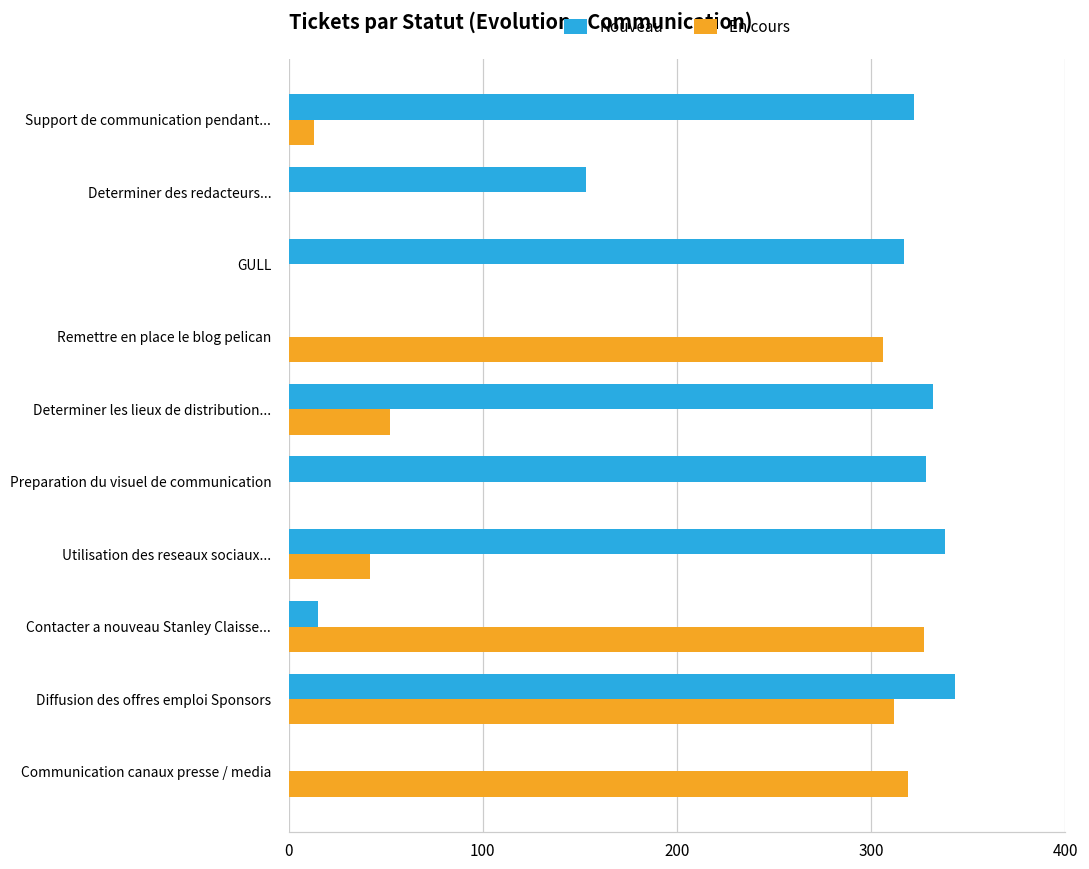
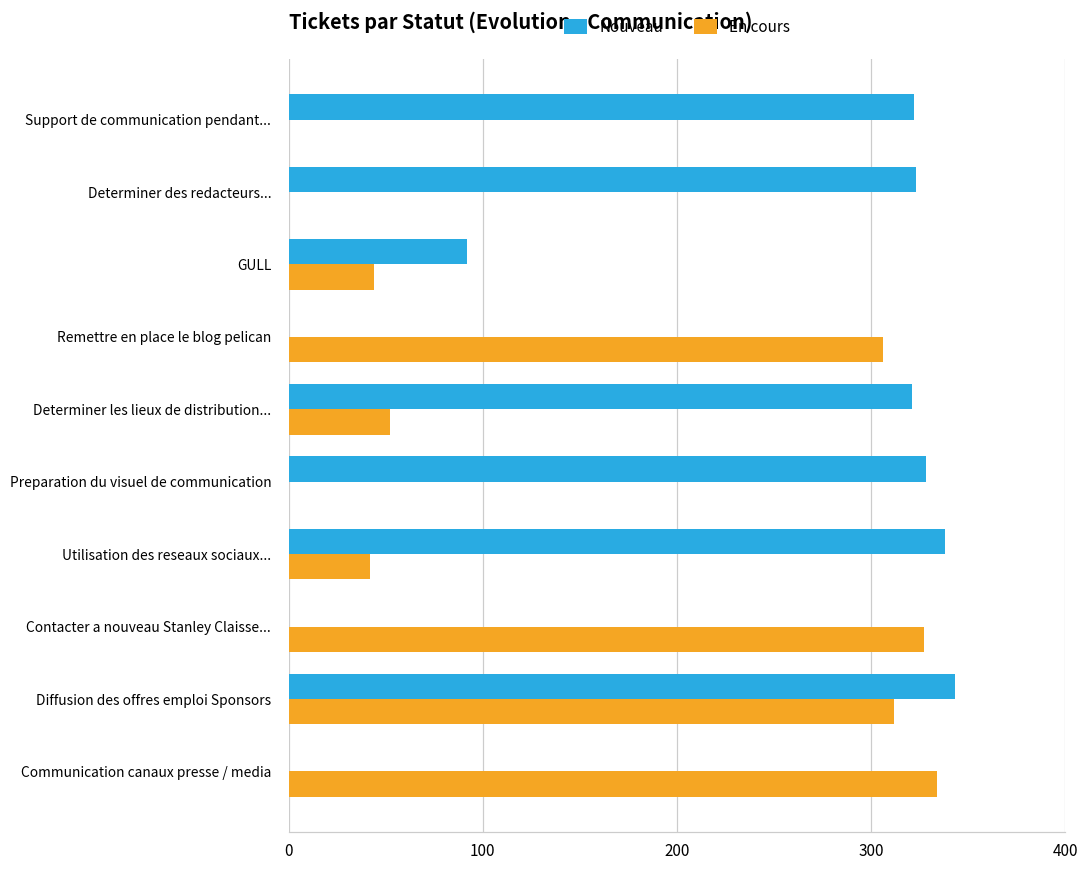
  {
    "Nouveau": {
      "Support de communication pendant...": 322,
-     "Determiner des redacteurs...": 153,
-     "GULL": 317,
+     "Determiner des redacteurs...": 323,
+     "GULL": 92,
      "Remettre en place le blog pelican": 0,
-     "Determiner les lieux de distribution...": 332,
+     "Determiner les lieux de distribution...": 321,
      "Preparation du visuel de communication": 328,
      "Utilisation des reseaux sociaux...": 338,
-     "Contacter a nouveau Stanley Claisse...": 15,
+     "Contacter a nouveau Stanley Claisse...": 0,
      "Diffusion des offres emploi Sponsors": 343,
      "Communication canaux presse / media": 0
    },
    "En cours": {
-     "Support de communication pendant...": 13,
+     "Support de communication pendant...": 0,
      "Determiner des redacteurs...": 0,
-     "GULL": 0,
+     "GULL": 44,
      "Remettre en place le blog pelican": 306,
      "Determiner les lieux de distribution...": 52,
      "Preparation du visuel de communication": 0,
      "Utilisation des reseaux sociaux...": 42,
      "Contacter a nouveau Stanley Claisse...": 327,
      "Diffusion des offres emploi Sponsors": 312,
-     "Communication canaux presse / media": 319
+     "Communication canaux presse / media": 334
    }
  }
